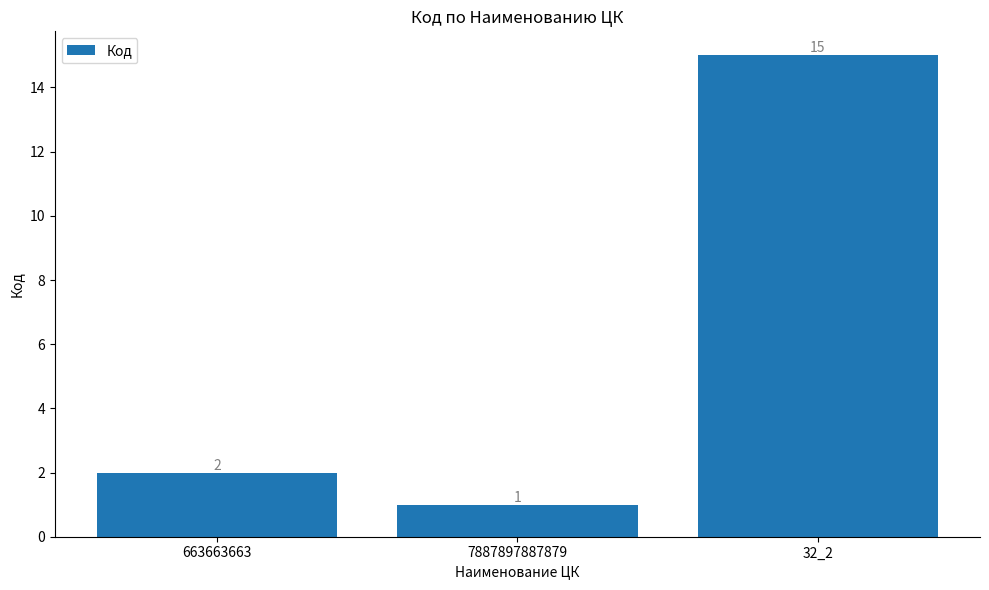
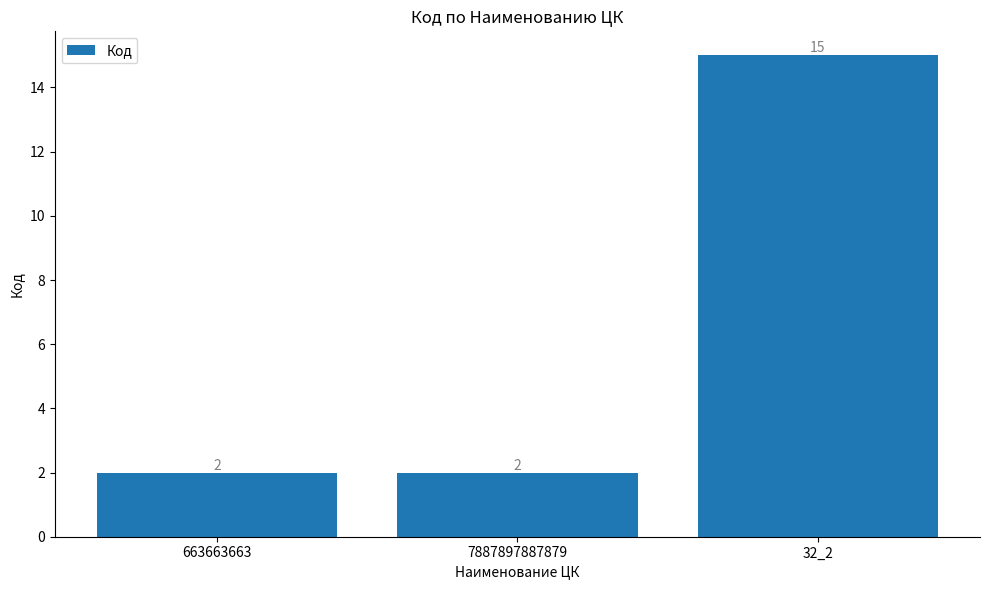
  {
    "663663663": 2,
-   "7887897887879": 1,
+   "7887897887879": 2,
    "32_2": 15
  }
